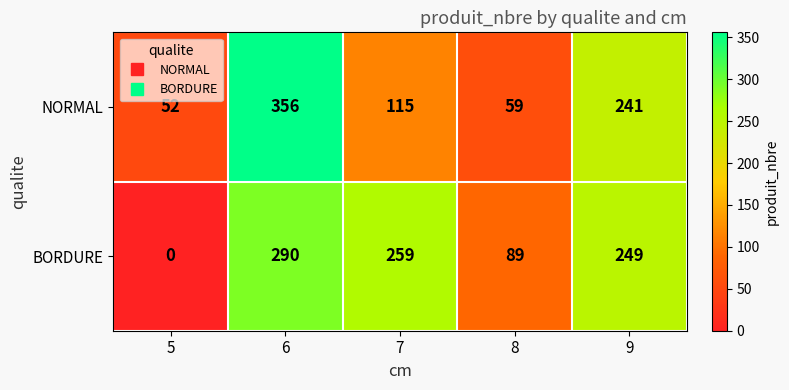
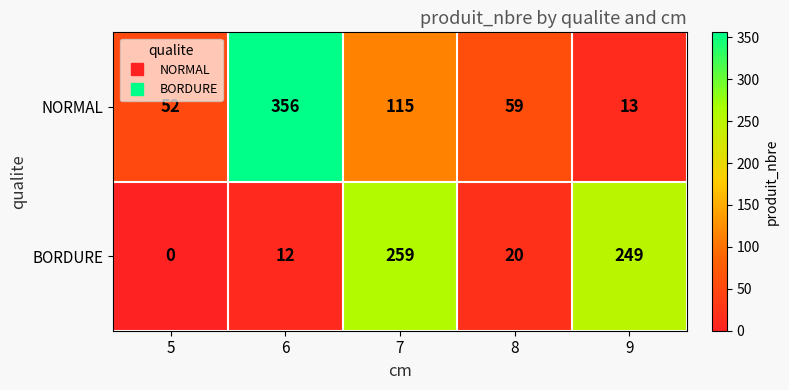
  {
    "NORMAL": {
      "6": 356,
      "7": 115,
      "8": 59,
-     "9": 241
+     "9": 13
    },
    "BORDURE": {
      "5": 0,
-     "6": 290,
+     "6": 12,
      "7": 259,
-     "8": 89,
+     "8": 20,
      "9": 249
    }
  }
